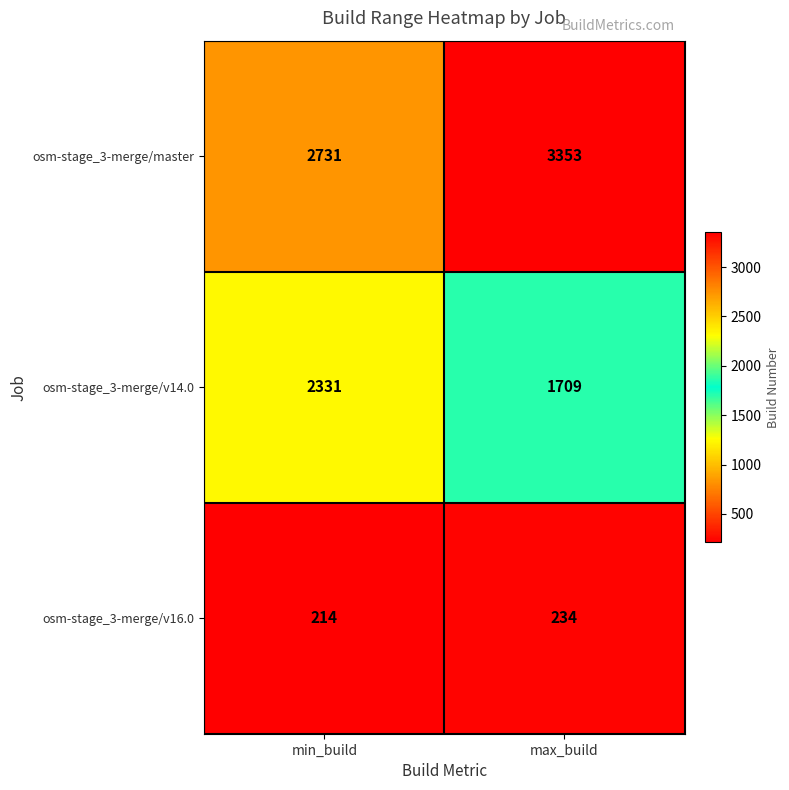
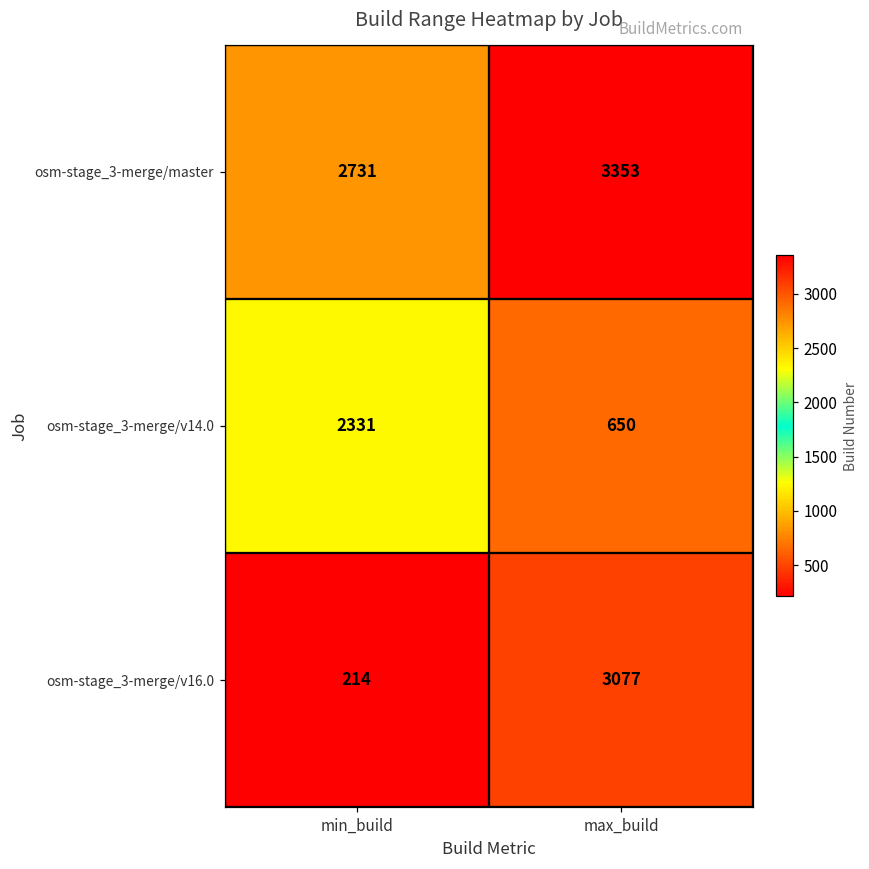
  {
    "osm-stage_3-merge/master": {
      "min_build": 2731,
      "max_build": 3353
    },
    "osm-stage_3-merge/v14.0": {
      "min_build": 2331,
-     "max_build": 1709
+     "max_build": 650
    },
    "osm-stage_3-merge/v16.0": {
      "min_build": 214,
-     "max_build": 234
+     "max_build": 3077
    }
  }
